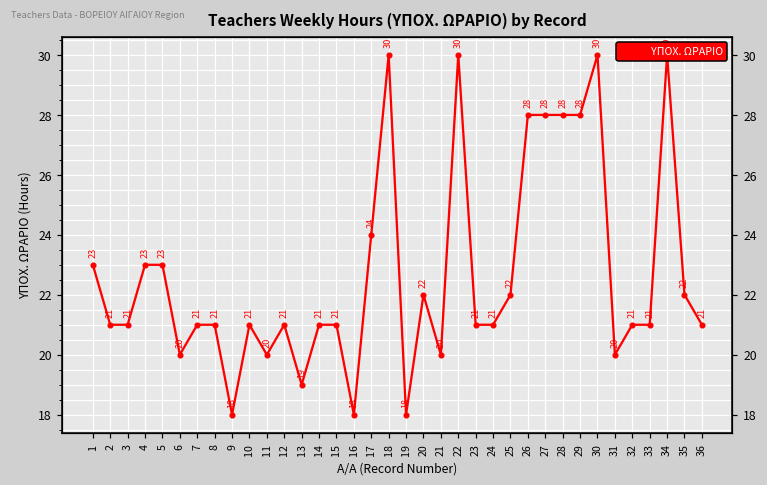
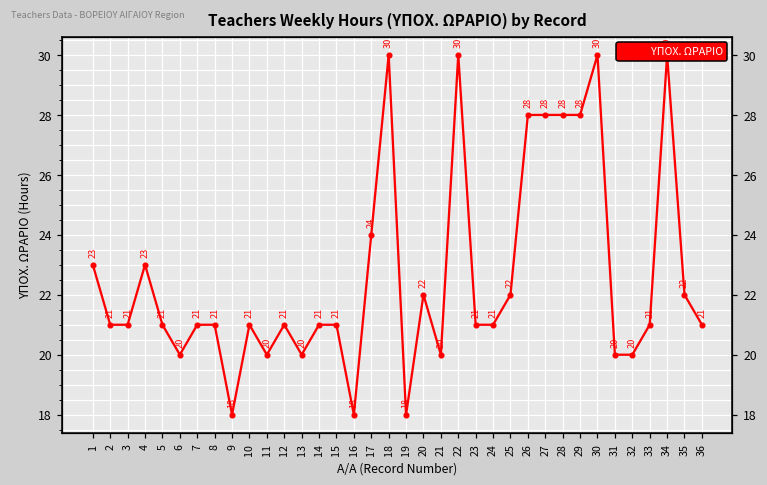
  {
    "1": 23,
    "2": 21,
    "3": 21,
    "4": 23,
-   "5": 23,
+   "5": 21,
    "6": 20,
    "7": 21,
    "8": 21,
    "9": 18,
    "10": 21,
    "11": 20,
    "12": 21,
-   "13": 19,
+   "13": 20,
    "14": 21,
    "15": 21,
    "16": 18,
    "17": 24,
    "18": 30,
    "19": 18,
    "20": 22,
    "21": 20,
    "22": 30,
    "23": 21,
    "24": 21,
    "25": 22,
    "26": 28,
    "27": 28,
    "28": 28,
    "29": 28,
    "30": 30,
    "31": 20,
-   "32": 21,
+   "32": 20,
    "33": 21,
    "35": 22,
    "36": 21
  }
